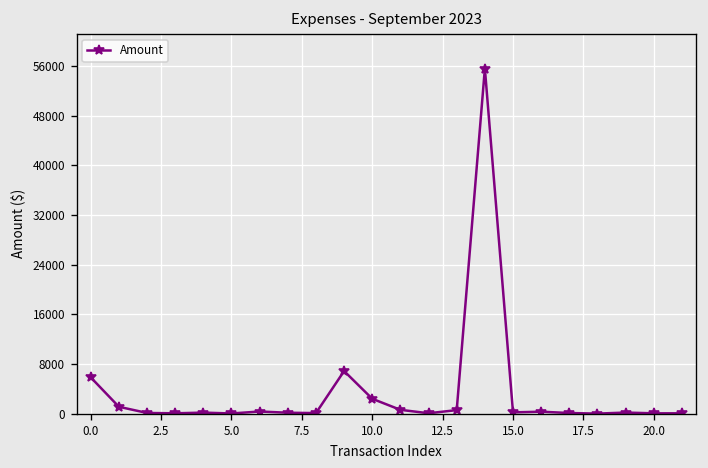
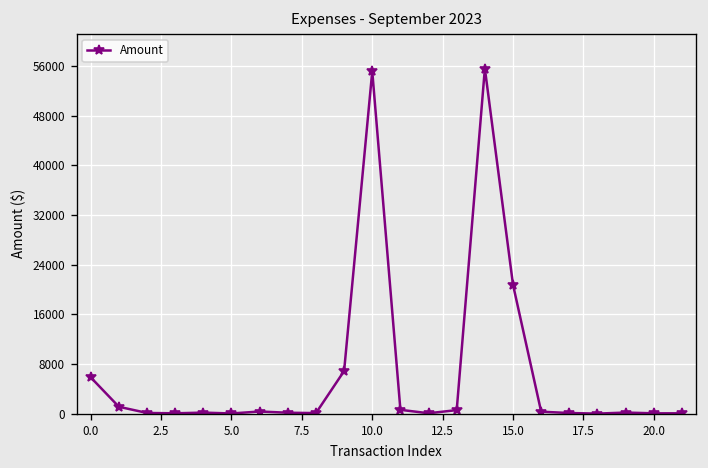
  {
    "0.0": 6000,
    "5.0": 0,
-   "10.0": 2000,
-   "15.0": 0,
+   "10.0": 55000,
+   "15.0": 21000,
    "20.0": 0
  }
